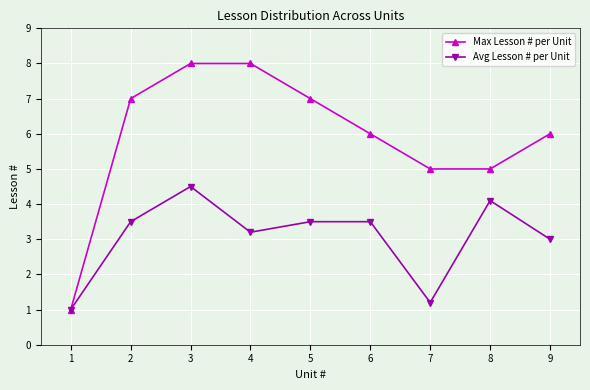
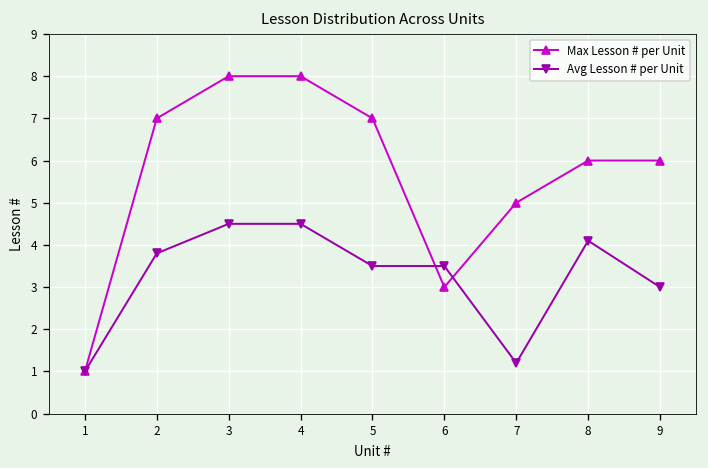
  {
    "Max Lesson # per Unit": {
      "2": 7,
      "3": 8,
      "4": 8,
      "5": 7,
-     "6": 6,
+     "6": 3,
      "7": 5,
-     "8": 5,
+     "8": 6,
      "9": 6
    },
    "Avg Lesson # per Unit": {
-     "2": 3.5,
+     "2": 3.8,
      "3": 4.5,
-     "4": 3.2,
+     "4": 4.5,
      "5": 3.5,
      "6": 3.5,
      "7": 1.2,
      "8": 4.1,
      "9": 3.0
    }
  }
